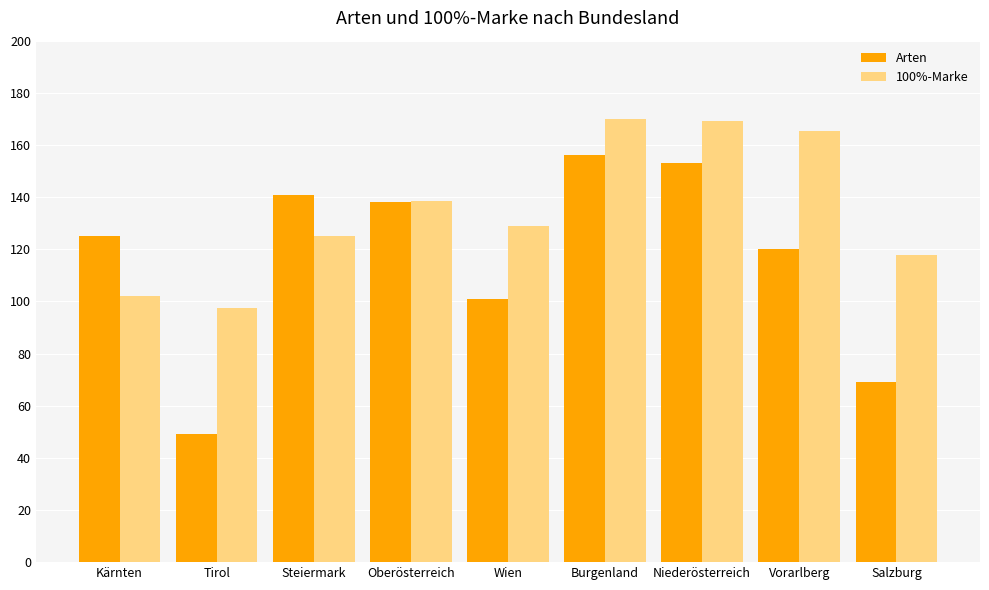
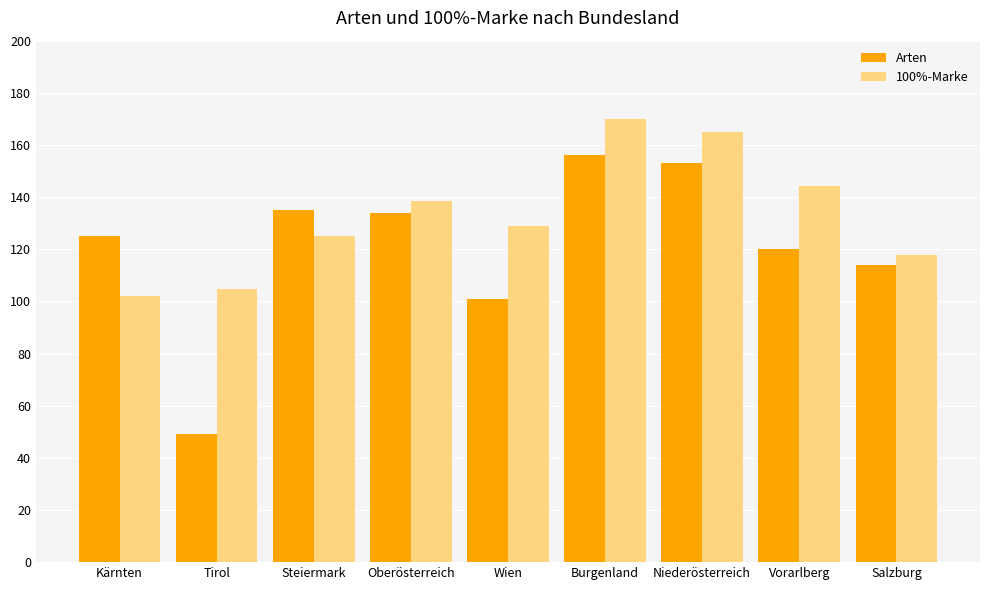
  {
    "Arten": {
      "Kärnten": 125,
      "Tirol": 49,
-     "Steiermark": 141,
-     "Oberösterreich": 138,
+     "Steiermark": 135,
+     "Oberösterreich": 134,
      "Wien": 101,
      "Burgenland": 156,
      "Niederösterreich": 153,
      "Vorarlberg": 120,
-     "Salzburg": 69
+     "Salzburg": 114
    },
    "100%-Marke": {
      "Kärnten": 102,
-     "Tirol": 98,
+     "Tirol": 105,
      "Steiermark": 125,
      "Oberösterreich": 139,
      "Wien": 129,
      "Burgenland": 170,
-     "Niederösterreich": 169,
-     "Vorarlberg": 166,
+     "Niederösterreich": 165,
+     "Vorarlberg": 144,
      "Salzburg": 118
    }
  }
